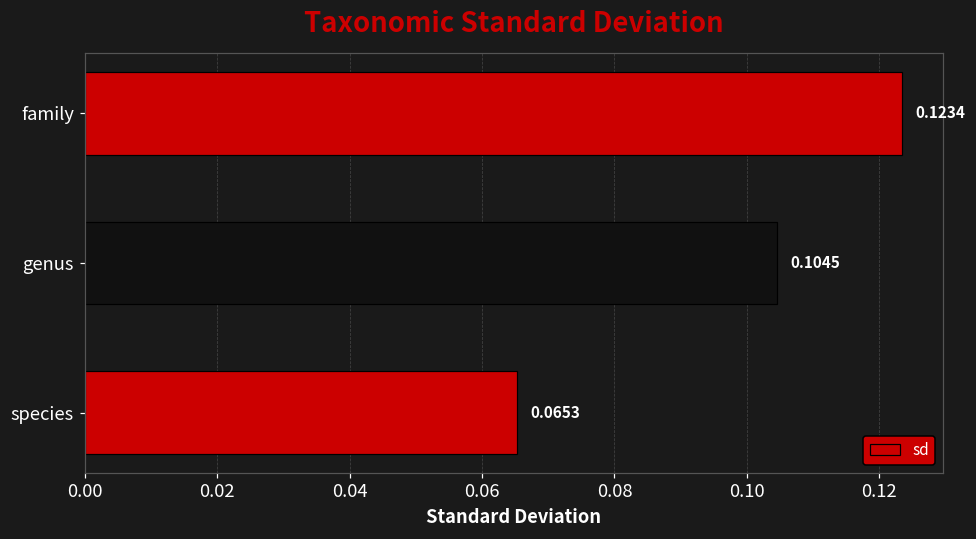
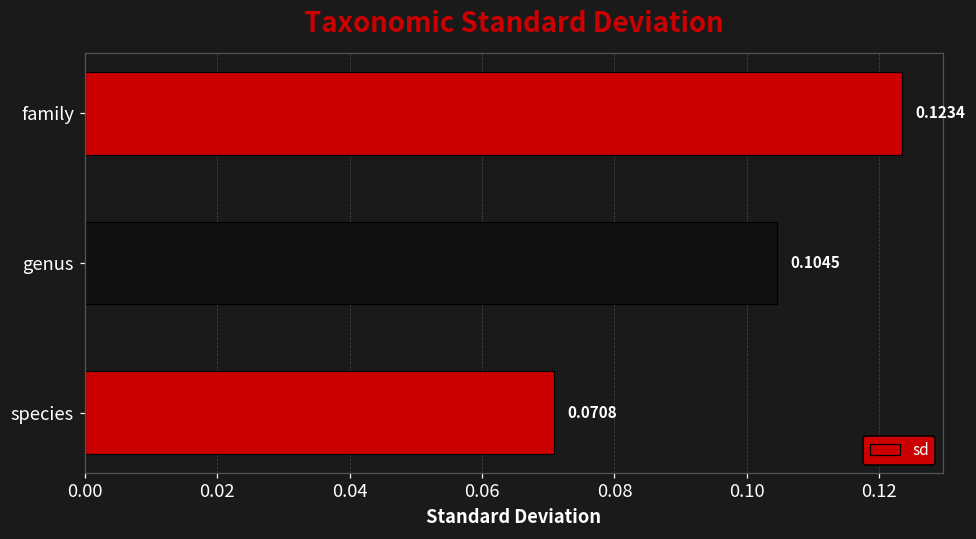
  {
    "family": 0.1234,
    "genus": 0.1045,
-   "species": 0.0653
+   "species": 0.0708
  }
